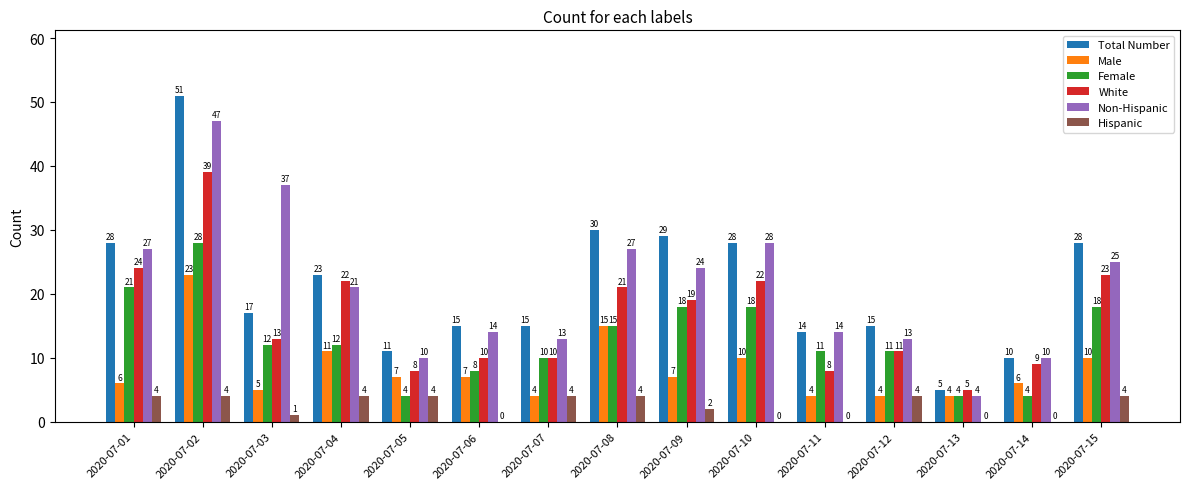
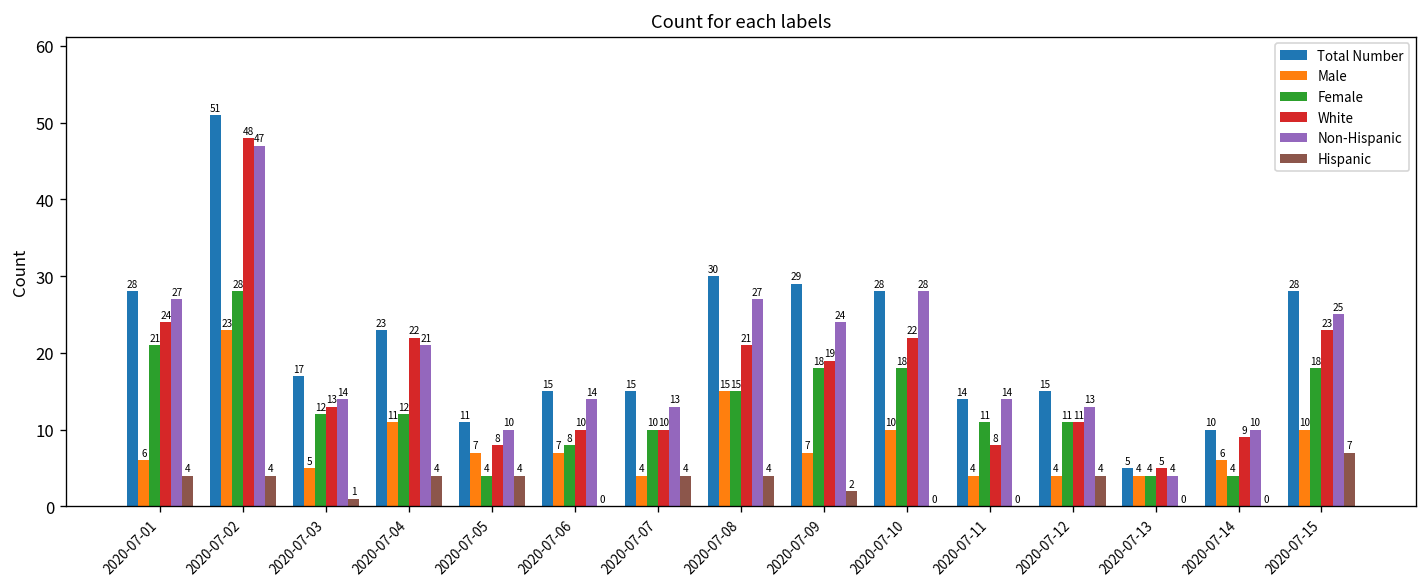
  {
    "Total Number": {
      "2020-07-01": 28,
      "2020-07-02": 51,
      "2020-07-03": 17,
      "2020-07-04": 23,
      "2020-07-05": 11,
      "2020-07-06": 15,
      "2020-07-07": 15,
      "2020-07-08": 30,
      "2020-07-09": 29,
      "2020-07-10": 28,
      "2020-07-11": 14,
      "2020-07-12": 15,
      "2020-07-13": 5,
      "2020-07-14": 10,
      "2020-07-15": 28
    },
    "Male": {
      "2020-07-01": 6,
      "2020-07-02": 23,
      "2020-07-03": 5,
      "2020-07-04": 11,
      "2020-07-05": 7,
      "2020-07-06": 7,
      "2020-07-07": 4,
      "2020-07-08": 15,
      "2020-07-09": 7,
      "2020-07-10": 10,
      "2020-07-11": 4,
      "2020-07-12": 4,
      "2020-07-13": 4,
      "2020-07-14": 6,
      "2020-07-15": 10
    },
    "Female": {
      "2020-07-01": 21,
      "2020-07-02": 28,
      "2020-07-03": 12,
      "2020-07-04": 12,
      "2020-07-05": 4,
      "2020-07-06": 8,
      "2020-07-07": 10,
      "2020-07-08": 15,
      "2020-07-09": 18,
      "2020-07-10": 18,
      "2020-07-11": 11,
      "2020-07-12": 11,
      "2020-07-13": 4,
      "2020-07-14": 4,
      "2020-07-15": 18
    },
    "White": {
      "2020-07-01": 24,
-     "2020-07-02": 39,
+     "2020-07-02": 48,
      "2020-07-03": 13,
      "2020-07-04": 22,
      "2020-07-05": 8,
      "2020-07-06": 10,
      "2020-07-07": 10,
      "2020-07-08": 21,
      "2020-07-09": 19,
      "2020-07-10": 22,
      "2020-07-11": 8,
      "2020-07-12": 11,
      "2020-07-13": 5,
      "2020-07-14": 9,
      "2020-07-15": 23
    },
    "Non-Hispanic": {
      "2020-07-01": 27,
      "2020-07-02": 47,
-     "2020-07-03": 37,
+     "2020-07-03": 14,
      "2020-07-04": 21,
      "2020-07-05": 10,
      "2020-07-06": 14,
      "2020-07-07": 13,
      "2020-07-08": 27,
      "2020-07-09": 24,
      "2020-07-10": 28,
      "2020-07-11": 14,
      "2020-07-12": 13,
      "2020-07-13": 4,
      "2020-07-14": 10,
      "2020-07-15": 25
    },
    "Hispanic": {
      "2020-07-01": 4,
      "2020-07-02": 4,
      "2020-07-03": 1,
      "2020-07-04": 4,
      "2020-07-05": 4,
      "2020-07-06": 0,
      "2020-07-07": 4,
      "2020-07-08": 4,
      "2020-07-09": 2,
      "2020-07-10": 0,
      "2020-07-11": 0,
      "2020-07-12": 4,
      "2020-07-13": 0,
      "2020-07-14": 0,
-     "2020-07-15": 4
+     "2020-07-15": 7
    }
  }
